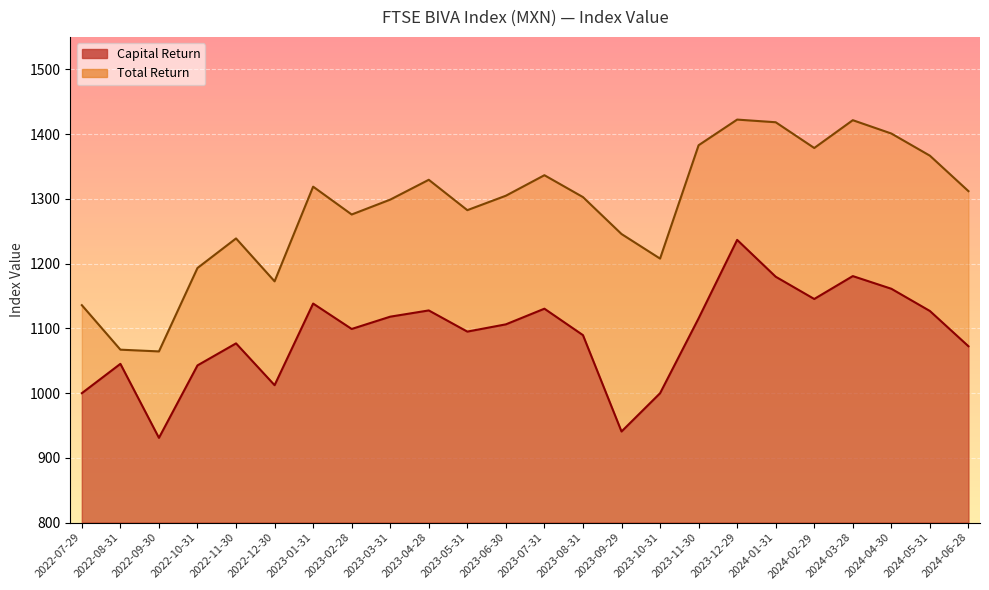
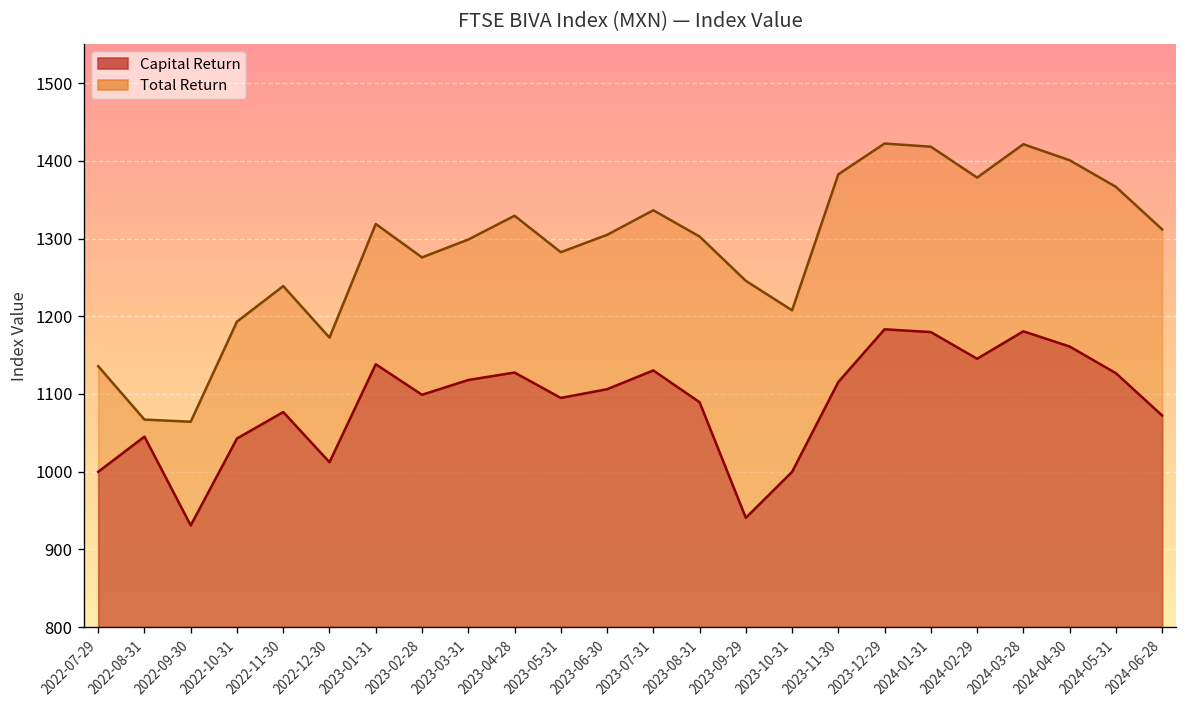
  {
    "Capital Return": {
      "2022-07-29": 1000,
      "2022-08-31": 1050,
      "2022-09-30": 930,
      "2022-10-31": 1040,
      "2022-11-30": 1080,
      "2022-12-30": 1010,
      "2023-01-31": 1140,
      "2023-02-28": 1100,
      "2023-03-31": 1120,
      "2023-04-28": 1130,
      "2023-05-31": 1090,
      "2023-06-30": 1110,
      "2023-07-31": 1130,
      "2023-08-31": 1090,
      "2023-09-29": 940,
      "2023-10-31": 1000,
      "2023-11-30": 1120,
-     "2023-12-29": 1240,
+     "2023-12-29": 1180,
      "2024-01-31": 1180,
      "2024-02-29": 1150,
      "2024-03-28": 1180,
      "2024-04-30": 1160,
      "2024-05-31": 1130,
      "2024-06-28": 1070
    },
    "Total Return": {
      "2022-07-29": 1140,
      "2022-08-31": 1070,
      "2022-09-30": 1060,
      "2022-10-31": 1190,
      "2022-11-30": 1240,
      "2022-12-30": 1170,
      "2023-01-31": 1320,
      "2023-02-28": 1280,
      "2023-03-31": 1300,
      "2023-04-28": 1330,
      "2023-05-31": 1280,
      "2023-06-30": 1300,
      "2023-07-31": 1340,
      "2023-08-31": 1300,
      "2023-09-29": 1250,
      "2023-10-31": 1210,
      "2023-11-30": 1380,
      "2023-12-29": 1420,
      "2024-01-31": 1420,
      "2024-02-29": 1380,
      "2024-03-28": 1420,
      "2024-04-30": 1400,
      "2024-05-31": 1370,
      "2024-06-28": 1310
    }
  }
